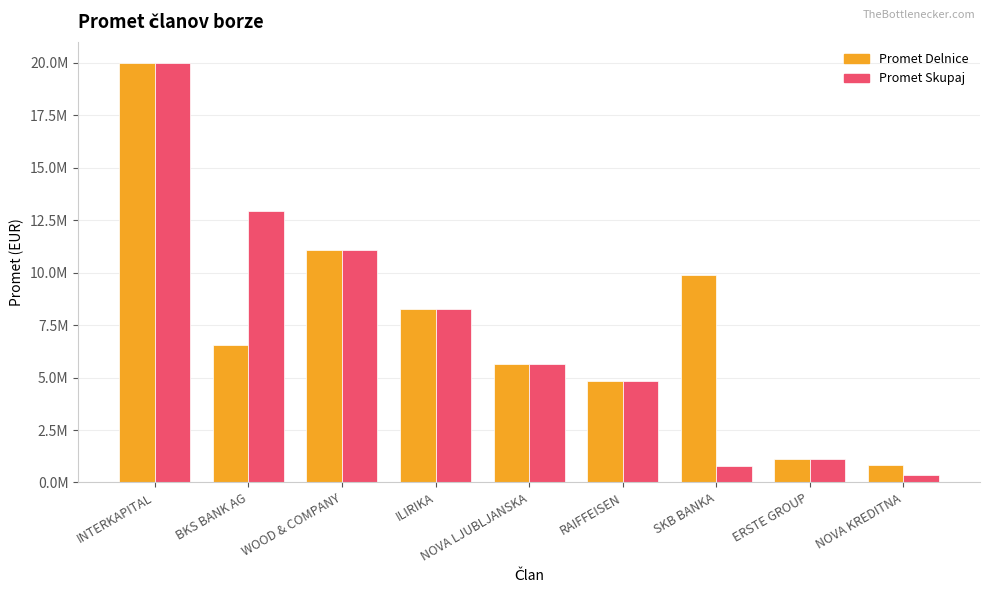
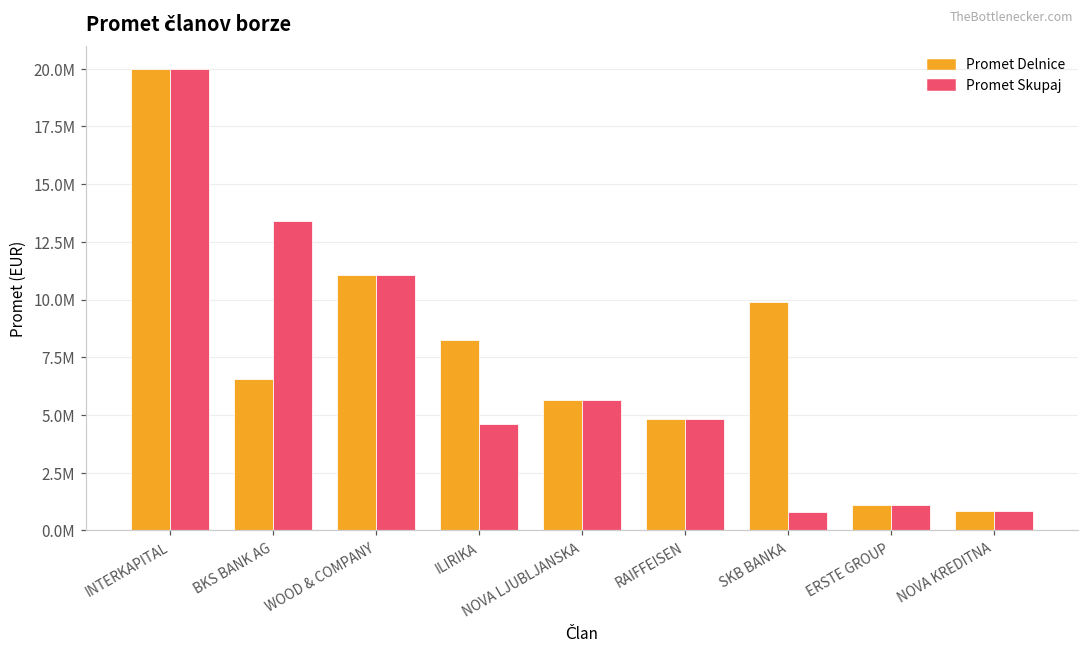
  {
    "Promet Delnice": {
      "INTERKAPITAL": 20000000,
      "BKS BANK AG": 6500000,
      "WOOD & COMPANY": 11100000,
      "ILIRIKA": 8300000,
      "NOVA LJUBLJANSKA": 5600000,
      "RAIFFEISEN": 4800000,
      "SKB BANKA": 9900000,
      "ERSTE GROUP": 1100000,
      "NOVA KREDITNA": 800000
    },
    "Promet Skupaj": {
      "INTERKAPITAL": 20000000,
-     "BKS BANK AG": 13000000,
+     "BKS BANK AG": 13400000,
      "WOOD & COMPANY": 11100000,
-     "ILIRIKA": 8300000,
+     "ILIRIKA": 4600000,
      "NOVA LJUBLJANSKA": 5600000,
      "RAIFFEISEN": 4800000,
      "SKB BANKA": 800000,
      "ERSTE GROUP": 1100000,
-     "NOVA KREDITNA": 400000
+     "NOVA KREDITNA": 800000
    }
  }
